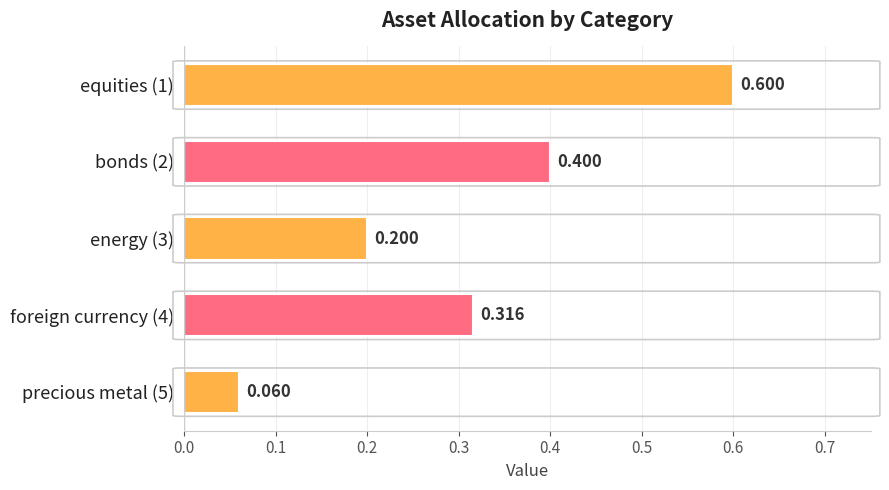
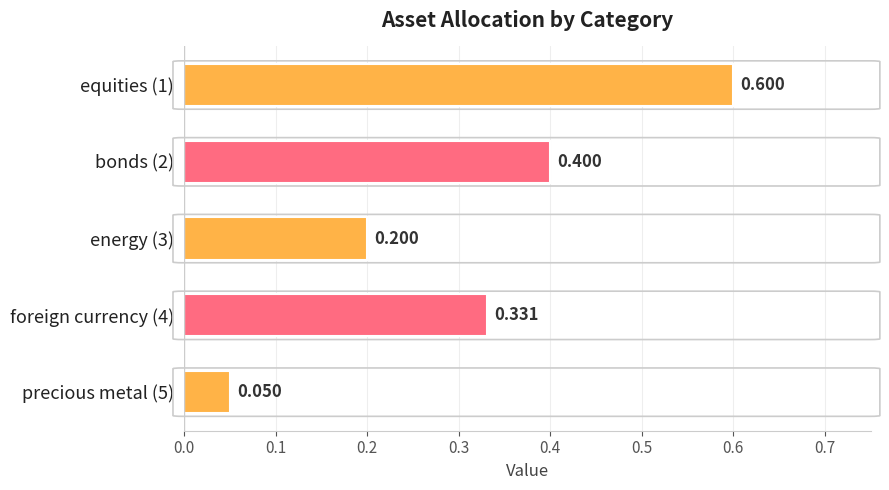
  {
    "equities (1)": 0.600,
    "bonds (2)": 0.400,
    "energy (3)": 0.200,
-   "foreign currency (4)": 0.316,
-   "precious metal (5)": 0.060
+   "foreign currency (4)": 0.331,
+   "precious metal (5)": 0.050
  }
